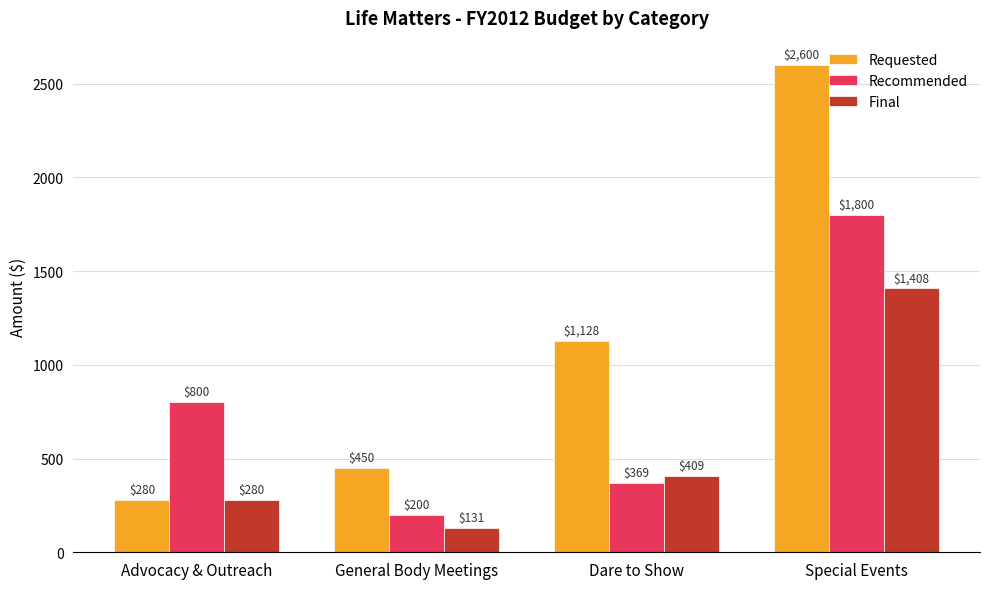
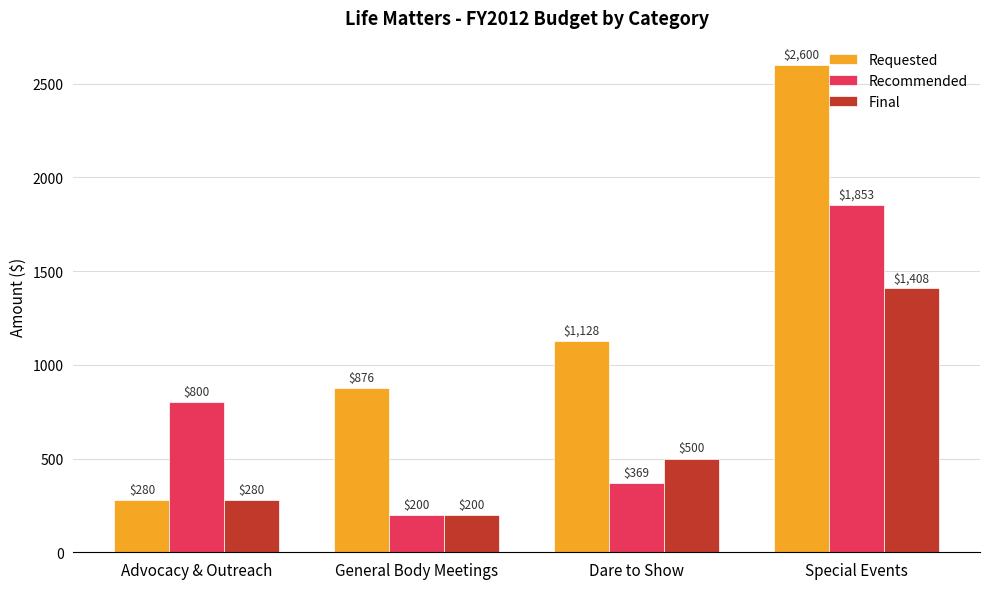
  {
    "Requested": {
      "Advocacy & Outreach": "$280",
-     "General Body Meetings": "$450",
+     "General Body Meetings": "$876",
      "Dare to Show": "$1,128",
      "Special Events": "$2,600"
    },
    "Recommended": {
      "Advocacy & Outreach": "$800",
      "General Body Meetings": "$200",
      "Dare to Show": "$369",
-     "Special Events": "$1,800"
+     "Special Events": "$1,853"
    },
    "Final": {
      "Advocacy & Outreach": "$280",
-     "General Body Meetings": "$131",
-     "Dare to Show": "$409",
+     "General Body Meetings": "$200",
+     "Dare to Show": "$500",
      "Special Events": "$1,408"
    }
  }
